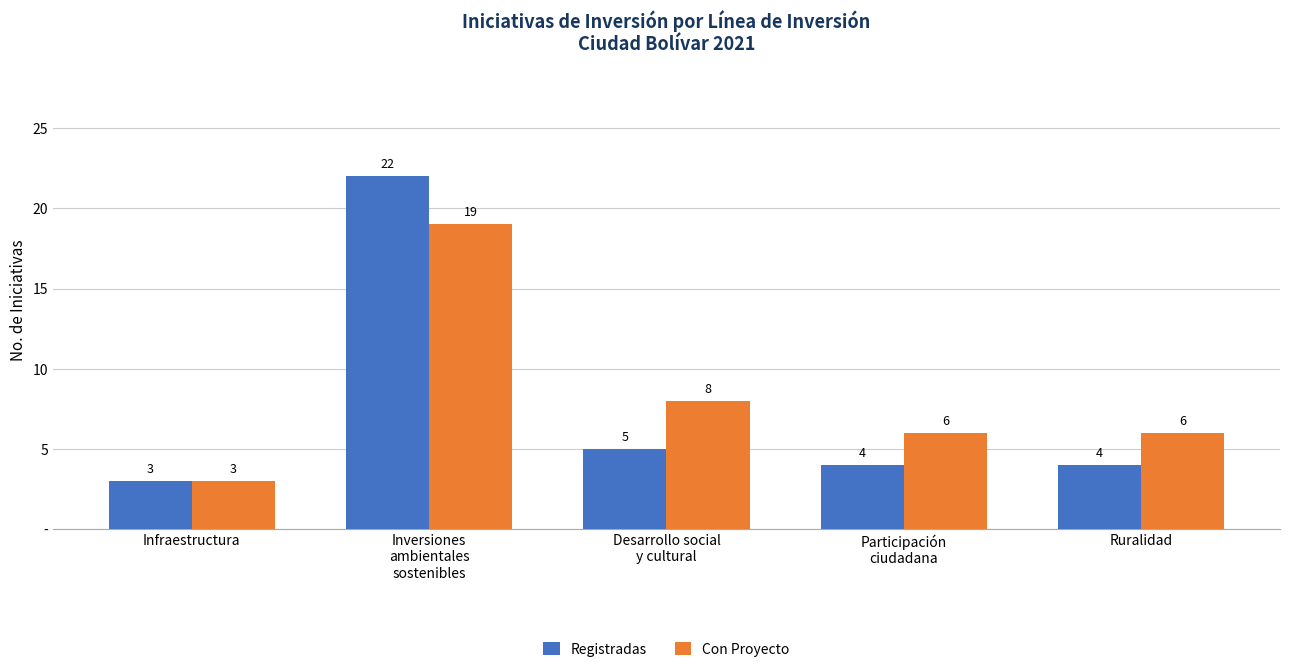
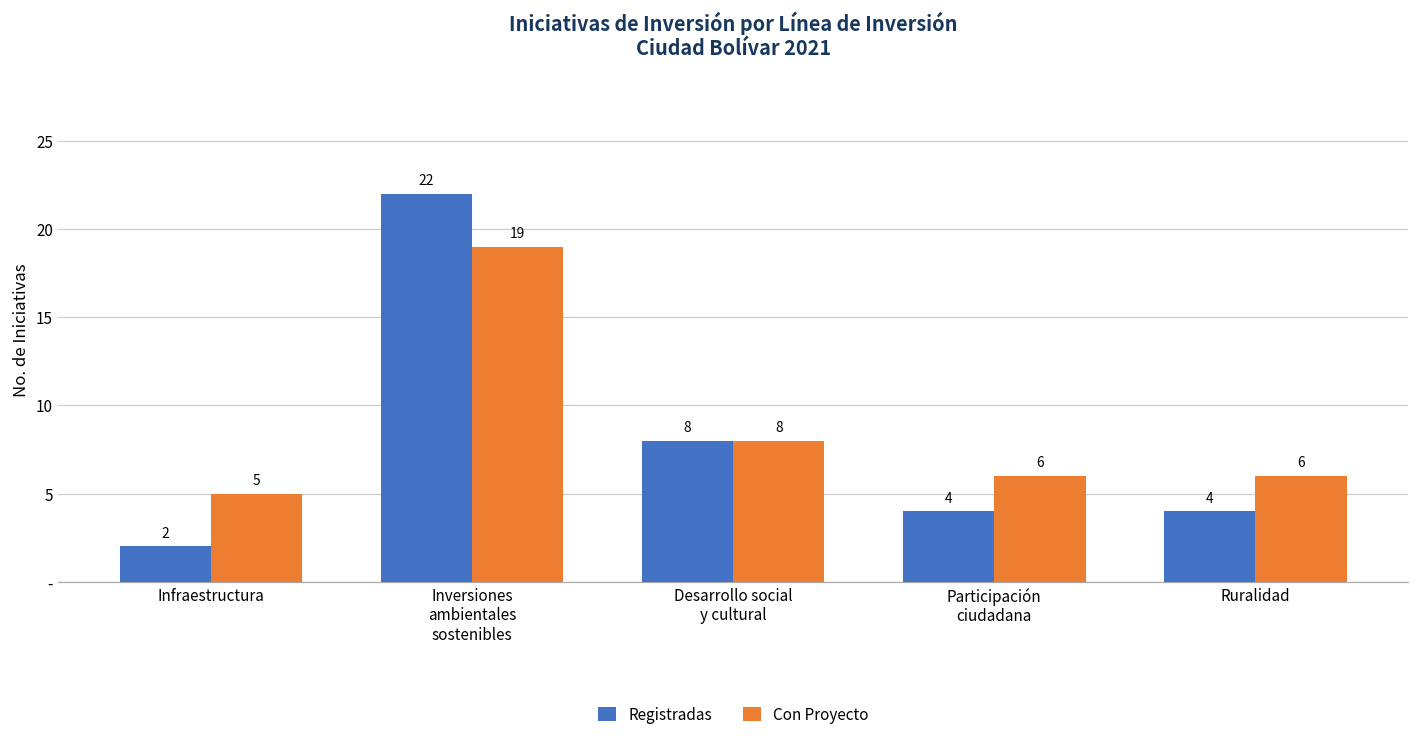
  {
    "Registradas": {
-     "Infraestructura": 3,
+     "Infraestructura": 2,
      "Inversiones ambientales sostenibles": 22,
-     "Desarrollo social y cultural": 5,
+     "Desarrollo social y cultural": 8,
      "Participación ciudadana": 4,
      "Ruralidad": 4
    },
    "Con Proyecto": {
-     "Infraestructura": 3,
+     "Infraestructura": 5,
      "Inversiones ambientales sostenibles": 19,
      "Desarrollo social y cultural": 8,
      "Participación ciudadana": 6,
      "Ruralidad": 6
    }
  }
